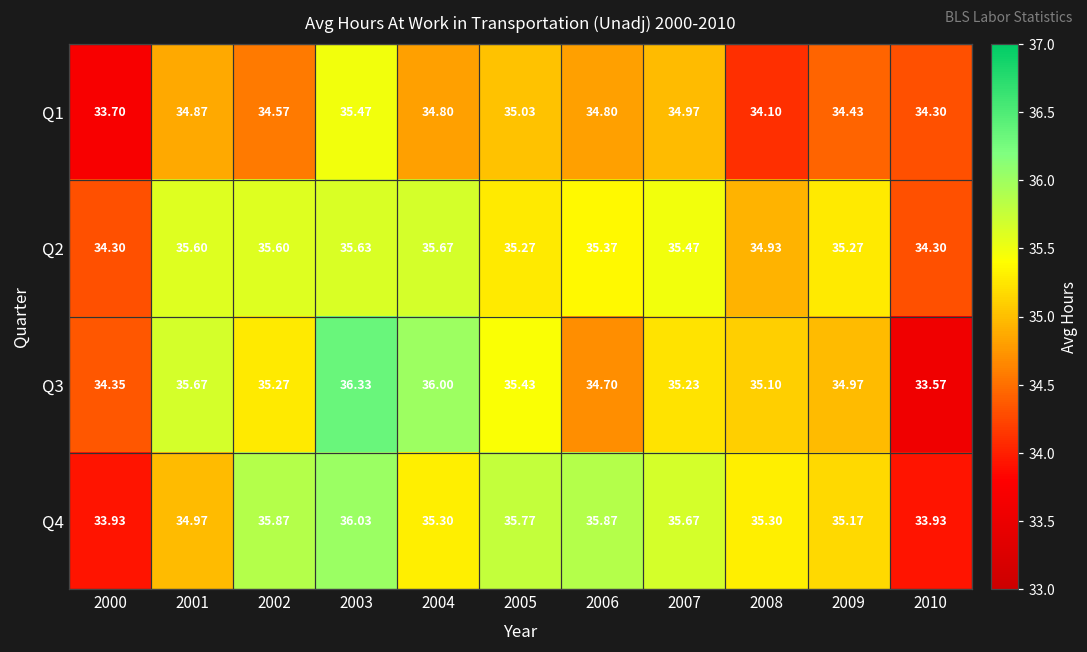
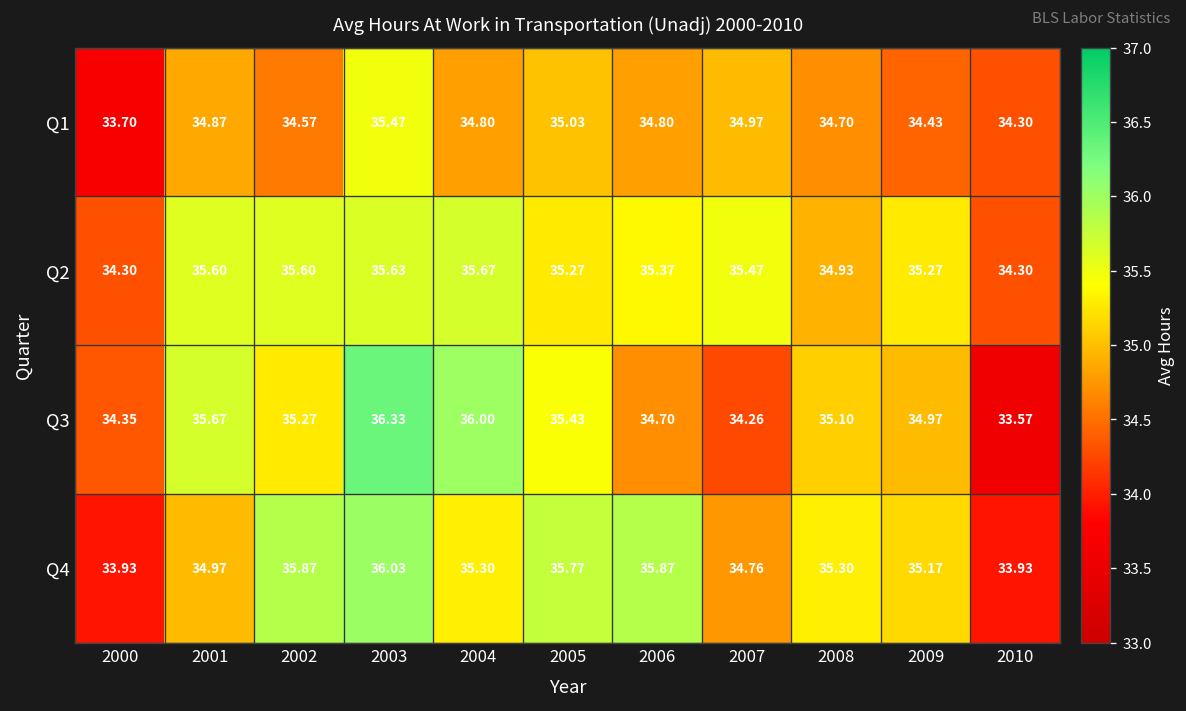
  {
    "Q1": {
      "2000": 33.70,
      "2001": 34.87,
      "2002": 34.57,
      "2003": 35.47,
      "2004": 34.80,
      "2005": 35.03,
      "2006": 34.80,
      "2007": 34.97,
-     "2008": 34.10,
+     "2008": 34.70,
      "2009": 34.43,
      "2010": 34.30
    },
    "Q2": {
      "2000": 34.30,
      "2001": 35.60,
      "2002": 35.60,
      "2003": 35.63,
      "2004": 35.67,
      "2005": 35.27,
      "2006": 35.37,
      "2007": 35.47,
      "2008": 34.93,
      "2009": 35.27,
      "2010": 34.30
    },
    "Q3": {
      "2000": 34.35,
      "2001": 35.67,
      "2002": 35.27,
      "2003": 36.33,
      "2004": 36.00,
      "2005": 35.43,
      "2006": 34.70,
-     "2007": 35.23,
+     "2007": 34.26,
      "2008": 35.10,
      "2009": 34.97,
      "2010": 33.57
    },
    "Q4": {
      "2000": 33.93,
      "2001": 34.97,
      "2002": 35.87,
      "2003": 36.03,
      "2004": 35.30,
      "2005": 35.77,
      "2006": 35.87,
-     "2007": 35.67,
+     "2007": 34.76,
      "2008": 35.30,
      "2009": 35.17,
      "2010": 33.93
    }
  }
